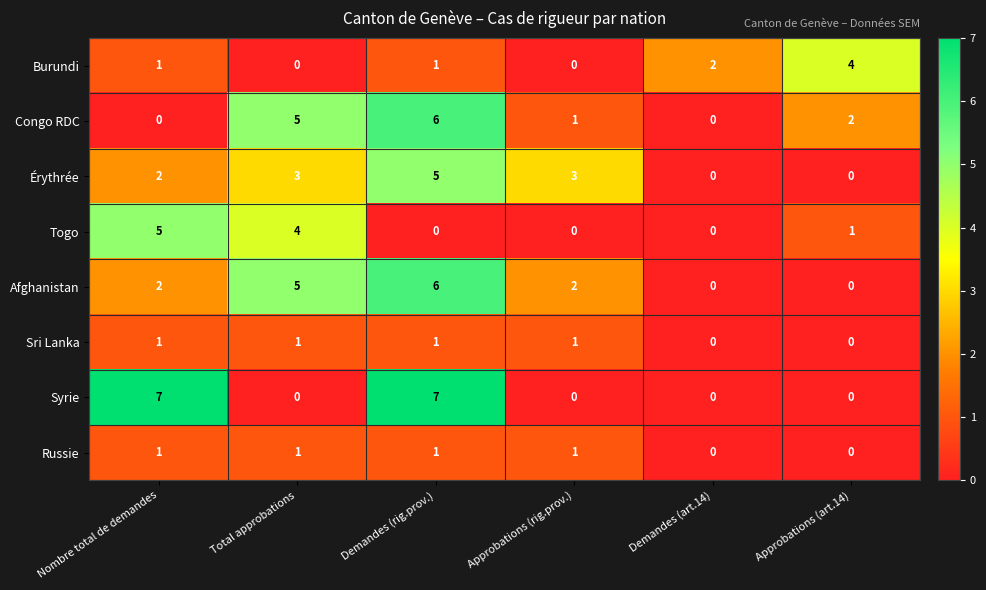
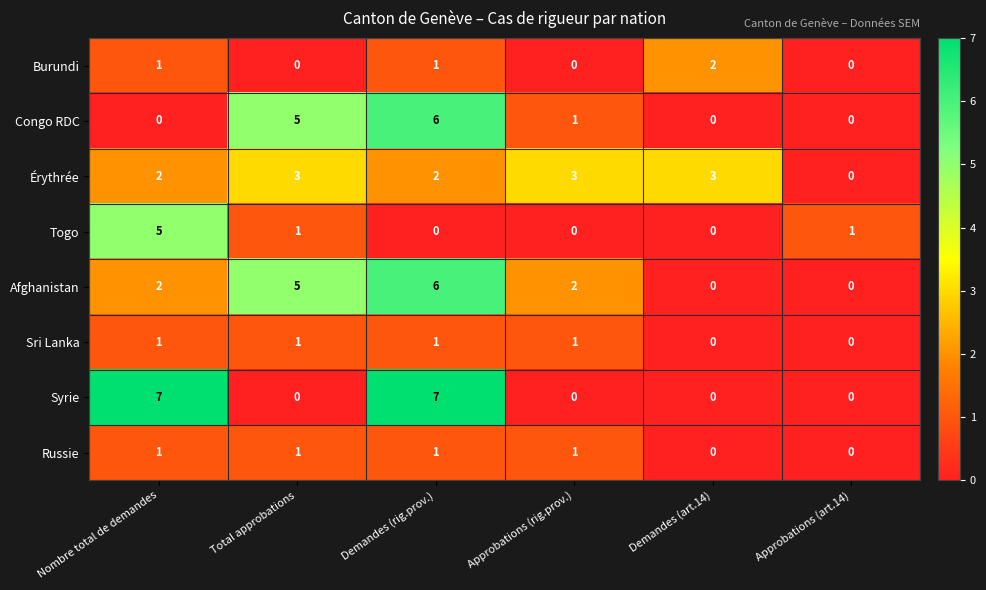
  {
    "Burundi": {
      "Nombre total de demandes": 1,
      "Total approbations": 0,
      "Demandes (rig.prov.)": 1,
      "Approbations (rig.prov.)": 0,
      "Demandes (art.14)": 2,
-     "Approbations (art.14)": 4
+     "Approbations (art.14)": 0
    },
    "Congo RDC": {
      "Nombre total de demandes": 0,
      "Total approbations": 5,
      "Demandes (rig.prov.)": 6,
      "Approbations (rig.prov.)": 1,
      "Demandes (art.14)": 0,
-     "Approbations (art.14)": 2
+     "Approbations (art.14)": 0
    },
    "Érythrée": {
      "Nombre total de demandes": 2,
      "Total approbations": 3,
-     "Demandes (rig.prov.)": 5,
+     "Demandes (rig.prov.)": 2,
      "Approbations (rig.prov.)": 3,
-     "Demandes (art.14)": 0,
+     "Demandes (art.14)": 3,
      "Approbations (art.14)": 0
    },
    "Togo": {
      "Nombre total de demandes": 5,
-     "Total approbations": 4,
+     "Total approbations": 1,
      "Demandes (rig.prov.)": 0,
      "Approbations (rig.prov.)": 0,
      "Demandes (art.14)": 0,
      "Approbations (art.14)": 1
    },
    "Afghanistan": {
      "Nombre total de demandes": 2,
      "Total approbations": 5,
      "Demandes (rig.prov.)": 6,
      "Approbations (rig.prov.)": 2,
      "Demandes (art.14)": 0,
      "Approbations (art.14)": 0
    },
    "Sri Lanka": {
      "Nombre total de demandes": 1,
      "Total approbations": 1,
      "Demandes (rig.prov.)": 1,
      "Approbations (rig.prov.)": 1,
      "Demandes (art.14)": 0,
      "Approbations (art.14)": 0
    },
    "Syrie": {
      "Nombre total de demandes": 7,
      "Total approbations": 0,
      "Demandes (rig.prov.)": 7,
      "Approbations (rig.prov.)": 0,
      "Demandes (art.14)": 0,
      "Approbations (art.14)": 0
    },
    "Russie": {
      "Nombre total de demandes": 1,
      "Total approbations": 1,
      "Demandes (rig.prov.)": 1,
      "Approbations (rig.prov.)": 1,
      "Demandes (art.14)": 0,
      "Approbations (art.14)": 0
    }
  }
